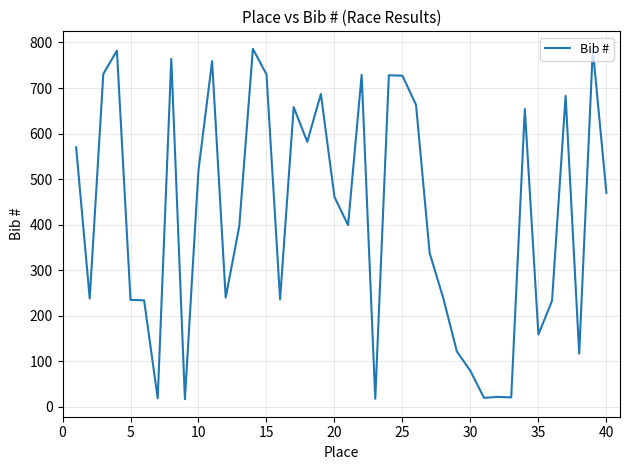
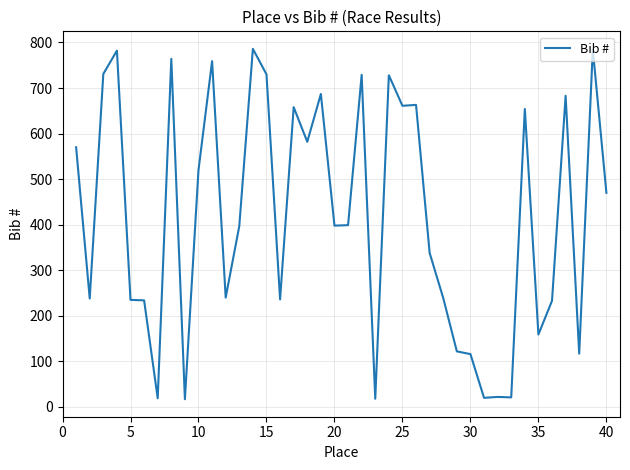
  {
    "5": 240,
    "10": 520,
    "15": 730,
-   "20": 460,
-   "25": 730,
-   "30": 80,
+   "20": 400,
+   "25": 660,
+   "30": 120,
    "35": 160,
    "40": 470
  }
